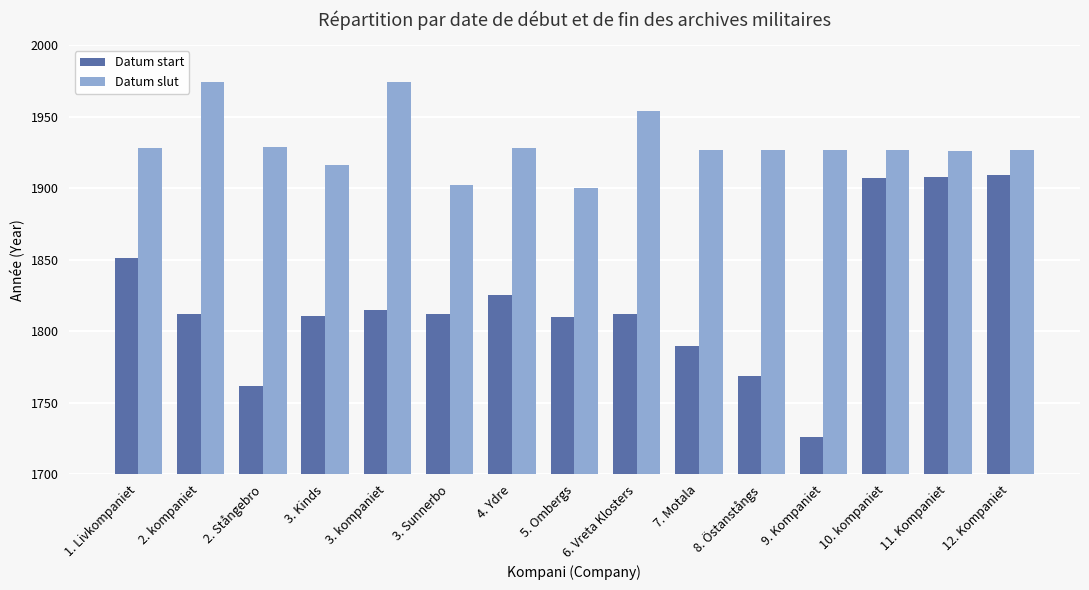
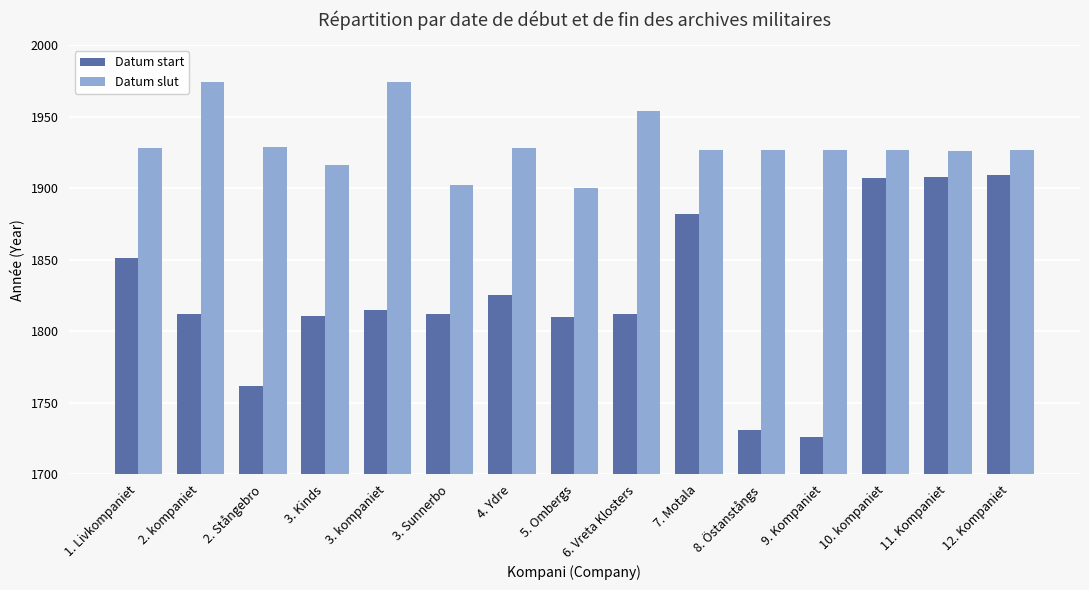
  {
    "Datum start": {
      "1. Livkompaniet": 1851,
      "2. kompaniet": 1812,
      "2. Stångebro": 1762,
      "3. Kinds": 1811,
      "3. kompaniet": 1815,
      "3. Sunnerbo": 1812,
      "4. Ydre": 1825,
      "5. Ombergs": 1810,
      "6. Vreta Klosters": 1812,
-     "7. Motala": 1790,
-     "8. Östanstångs": 1769,
+     "7. Motala": 1882,
+     "8. Östanstångs": 1731,
      "9. Kompaniet": 1726,
      "10. kompaniet": 1907,
      "11. Kompaniet": 1908,
      "12. Kompaniet": 1909
    },
    "Datum slut": {
      "1. Livkompaniet": 1928,
      "2. kompaniet": 1974,
      "2. Stångebro": 1929,
      "3. Kinds": 1916,
      "3. kompaniet": 1974,
      "3. Sunnerbo": 1902,
      "4. Ydre": 1928,
      "5. Ombergs": 1900,
      "6. Vreta Klosters": 1954,
      "7. Motala": 1927,
      "8. Östanstångs": 1927,
      "9. Kompaniet": 1927,
      "10. kompaniet": 1927,
      "11. Kompaniet": 1926,
      "12. Kompaniet": 1927
    }
  }
